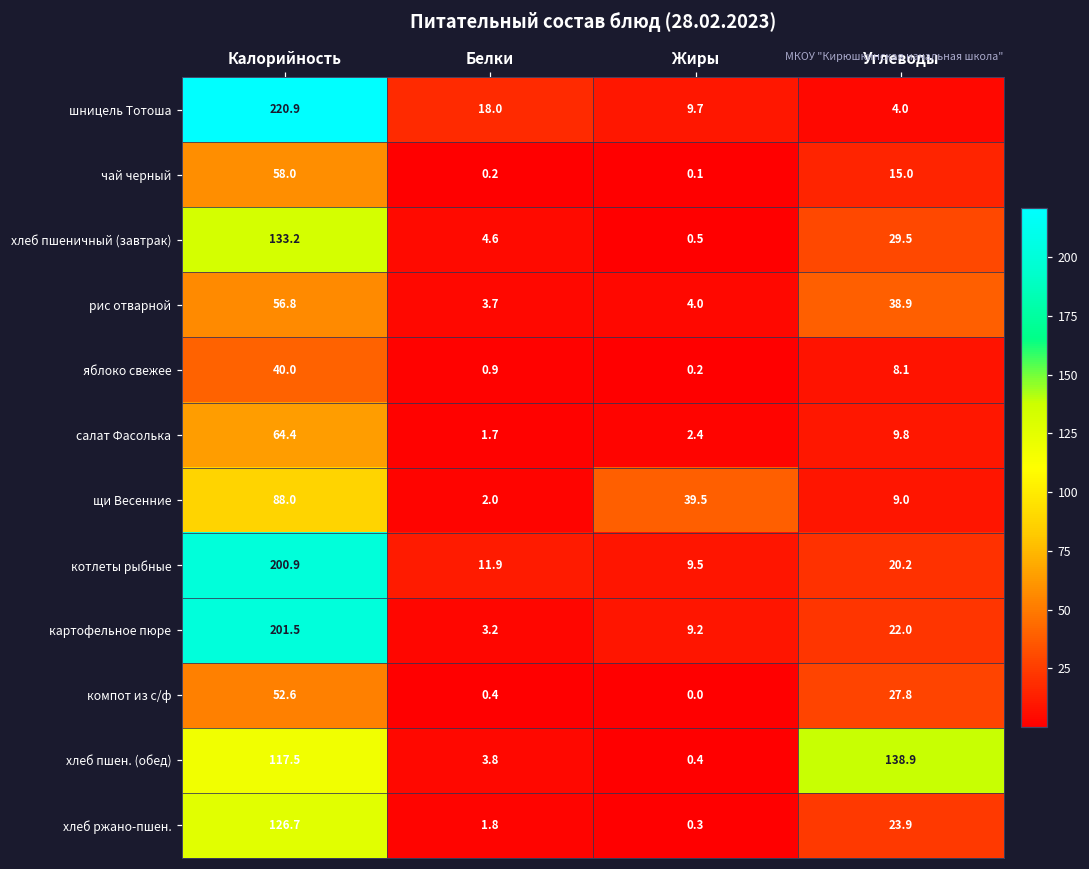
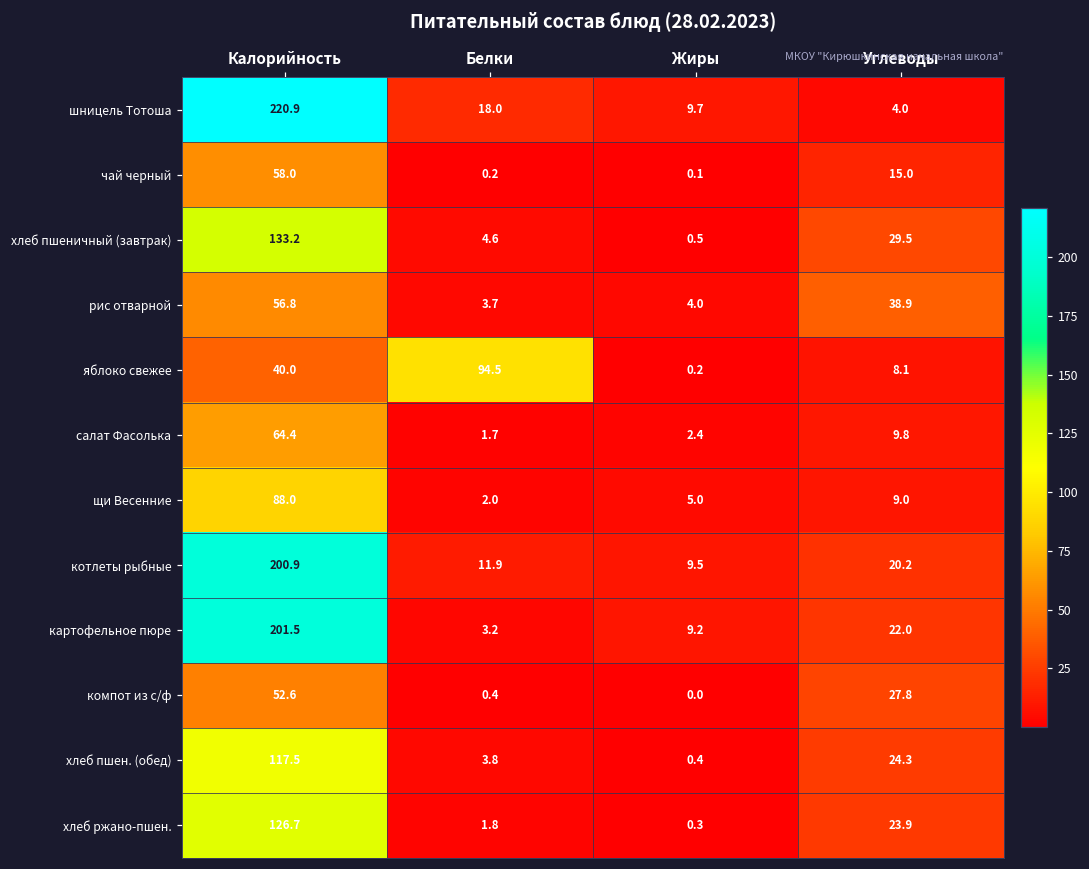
  {
    "шницель Тотоша": {
      "Калорийность": 220.9,
      "Белки": 18.0,
      "Жиры": 9.7,
      "Углеводы": 4.0
    },
    "чай черный": {
      "Калорийность": 58.0,
      "Белки": 0.2,
      "Жиры": 0.1,
      "Углеводы": 15.0
    },
    "хлеб пшеничный (завтрак)": {
      "Калорийность": 133.2,
      "Белки": 4.6,
      "Жиры": 0.5,
      "Углеводы": 29.5
    },
    "рис отварной": {
      "Калорийность": 56.8,
      "Белки": 3.7,
      "Жиры": 4.0,
      "Углеводы": 38.9
    },
    "яблоко свежее": {
      "Калорийность": 40.0,
-     "Белки": 0.9,
+     "Белки": 94.5,
      "Жиры": 0.2,
      "Углеводы": 8.1
    },
    "салат Фасолька": {
      "Калорийность": 64.4,
      "Белки": 1.7,
      "Жиры": 2.4,
      "Углеводы": 9.8
    },
    "щи Весенние": {
      "Калорийность": 88.0,
      "Белки": 2.0,
-     "Жиры": 39.5,
+     "Жиры": 5.0,
      "Углеводы": 9.0
    },
    "котлеты рыбные": {
      "Калорийность": 200.9,
      "Белки": 11.9,
      "Жиры": 9.5,
      "Углеводы": 20.2
    },
    "картофельное пюре": {
      "Калорийность": 201.5,
      "Белки": 3.2,
      "Жиры": 9.2,
      "Углеводы": 22.0
    },
    "компот из с/ф": {
      "Калорийность": 52.6,
      "Белки": 0.4,
      "Жиры": 0.0,
      "Углеводы": 27.8
    },
    "хлеб пшен. (обед)": {
      "Калорийность": 117.5,
      "Белки": 3.8,
      "Жиры": 0.4,
-     "Углеводы": 138.9
+     "Углеводы": 24.3
    },
    "хлеб ржано-пшен.": {
      "Калорийность": 126.7,
      "Белки": 1.8,
      "Жиры": 0.3,
      "Углеводы": 23.9
    }
  }
